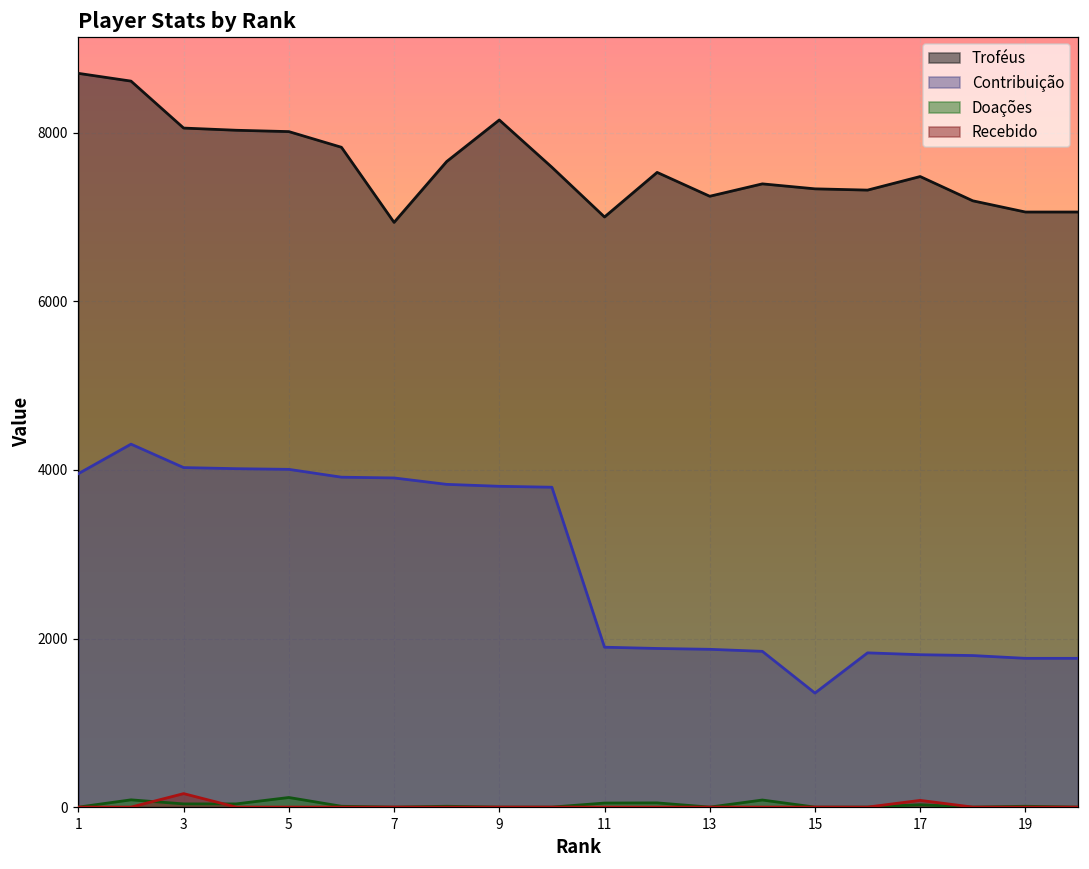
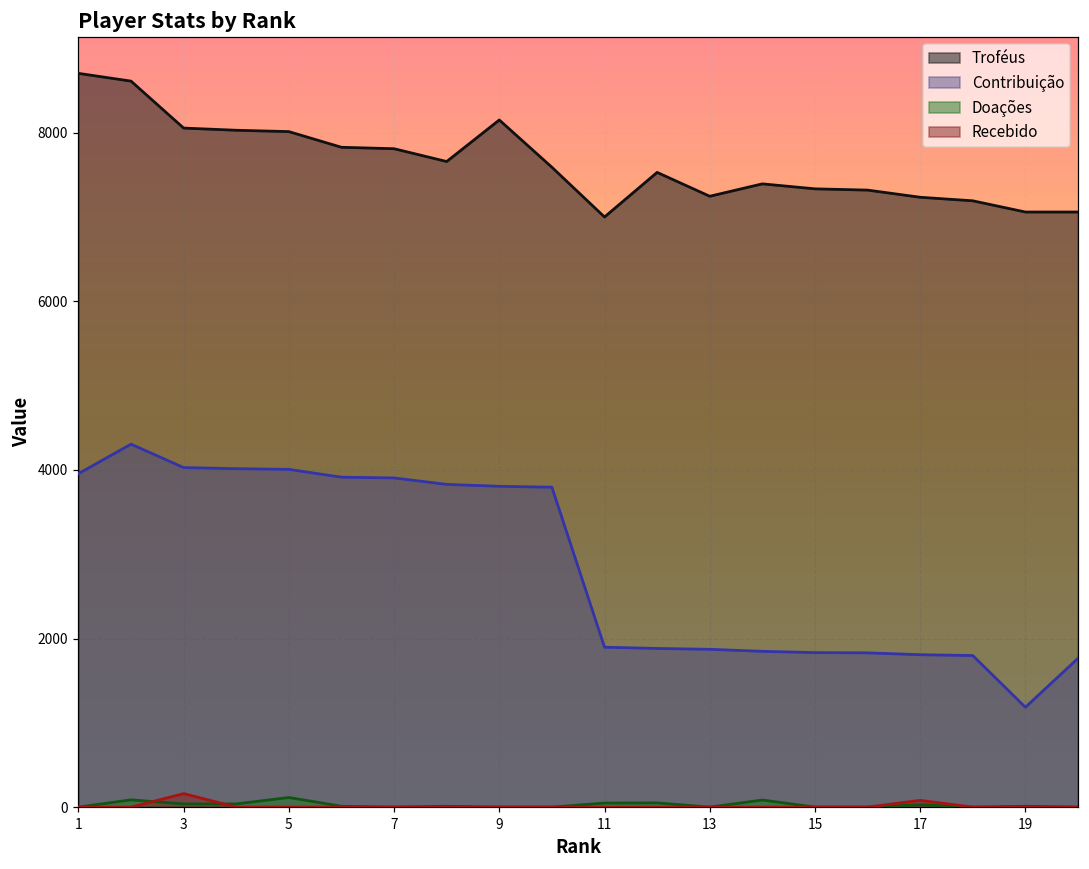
  {
    "Troféus": {
      "1": 8700,
      "3": 8100,
      "5": 8000,
-     "7": 6900,
+     "7": 7800,
      "9": 8200,
      "11": 7000,
      "13": 7200,
      "15": 7300,
-     "17": 7500,
+     "17": 7200,
      "19": 7100
    },
    "Contribuição": {
      "1": 4000,
      "3": 4000,
      "5": 4000,
      "7": 3900,
      "9": 3800,
      "11": 1900,
      "13": 1900,
-     "15": 1400,
+     "15": 1800,
      "17": 1800,
-     "19": 1800
+     "19": 1200
    },
    "Doações": {
      "3": 0,
      "5": 100,
      "11": 0,
      "17": 0
    },
    "Recebido": {
      "3": 200,
      "5": 0,
      "11": 0,
      "17": 100
    }
  }
